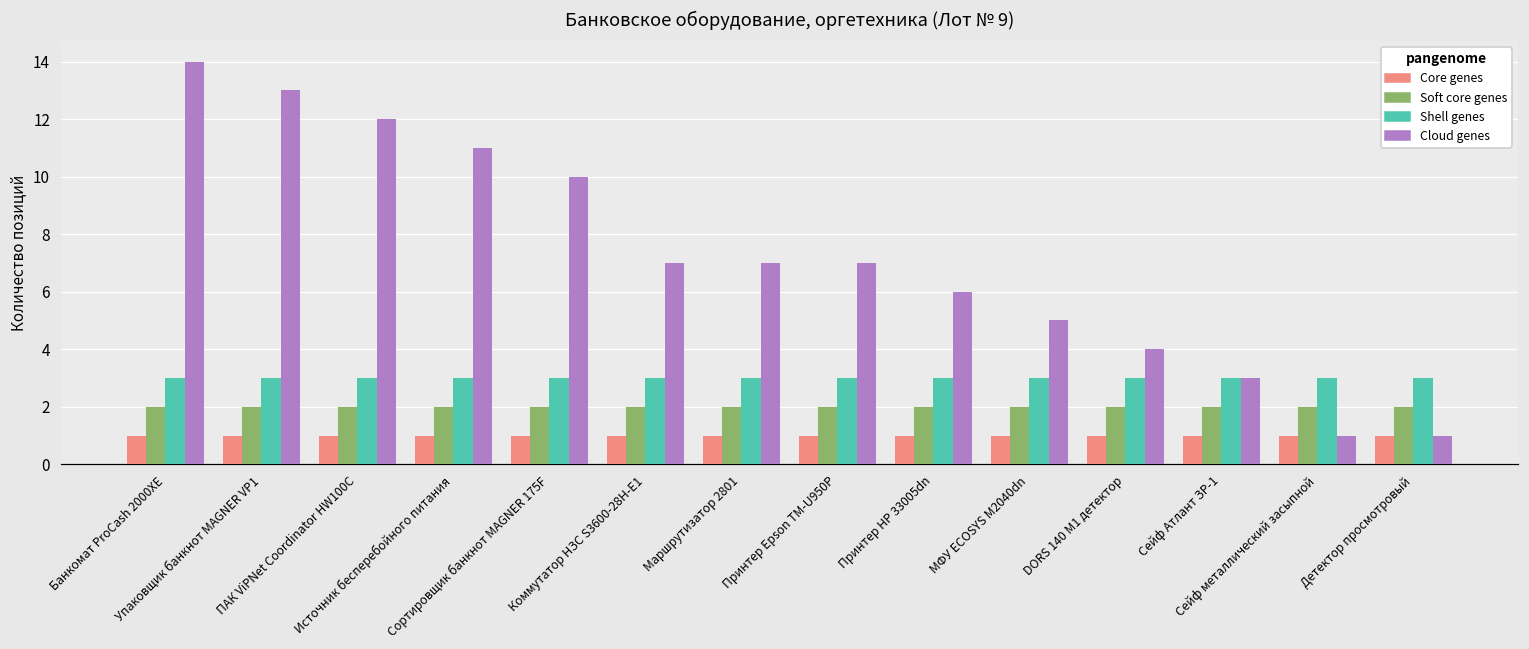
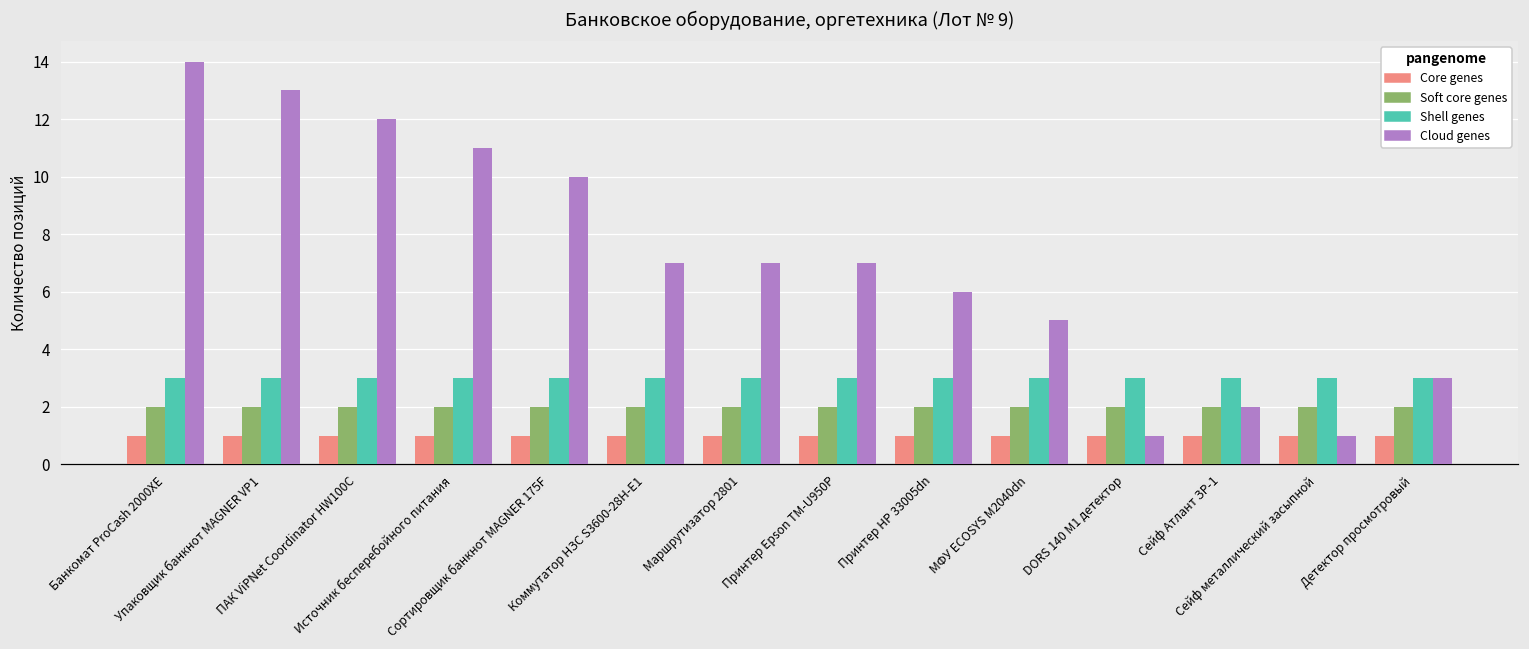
  {
    "Core genes": {
      "Банкомат ProCash 2000XE": 1,
      "Упаковщик банкнот MAGNER VP1": 1,
      "ПАК ViPNet Coordinator HW100C": 1,
      "Источник бесперебойного питания": 1,
      "Сортировщик банкнот MAGNER 175F": 1,
      "Коммутатор НЗС S3600-28H-E1": 1,
      "Маршрутизатор 2801": 1,
      "Принтер Epson TM-U950P": 1,
      "Принтер HP 33005dn": 1,
      "МФУ ECOSYS M2040dn": 1,
      "DORS 140 M1 детектор": 1,
      "Сейф Атлант ЗР-1": 1,
      "Сейф металлический засыпной": 1,
      "Детектор просмотровый": 1
    },
    "Soft core genes": {
      "Банкомат ProCash 2000XE": 2,
      "Упаковщик банкнот MAGNER VP1": 2,
      "ПАК ViPNet Coordinator HW100C": 2,
      "Источник бесперебойного питания": 2,
      "Сортировщик банкнот MAGNER 175F": 2,
      "Коммутатор НЗС S3600-28H-E1": 2,
      "Маршрутизатор 2801": 2,
      "Принтер Epson TM-U950P": 2,
      "Принтер HP 33005dn": 2,
      "МФУ ECOSYS M2040dn": 2,
      "DORS 140 M1 детектор": 2,
      "Сейф Атлант ЗР-1": 2,
      "Сейф металлический засыпной": 2,
      "Детектор просмотровый": 2
    },
    "Shell genes": {
      "Банкомат ProCash 2000XE": 3,
      "Упаковщик банкнот MAGNER VP1": 3,
      "ПАК ViPNet Coordinator HW100C": 3,
      "Источник бесперебойного питания": 3,
      "Сортировщик банкнот MAGNER 175F": 3,
      "Коммутатор НЗС S3600-28H-E1": 3,
      "Маршрутизатор 2801": 3,
      "Принтер Epson TM-U950P": 3,
      "Принтер HP 33005dn": 3,
      "МФУ ECOSYS M2040dn": 3,
      "DORS 140 M1 детектор": 3,
      "Сейф Атлант ЗР-1": 3,
      "Сейф металлический засыпной": 3,
      "Детектор просмотровый": 3
    },
    "Cloud genes": {
      "Банкомат ProCash 2000XE": 14,
      "Упаковщик банкнот MAGNER VP1": 13,
      "ПАК ViPNet Coordinator HW100C": 12,
      "Источник бесперебойного питания": 11,
      "Сортировщик банкнот MAGNER 175F": 10,
      "Коммутатор НЗС S3600-28H-E1": 7,
      "Маршрутизатор 2801": 7,
      "Принтер Epson TM-U950P": 7,
      "Принтер HP 33005dn": 6,
      "МФУ ECOSYS M2040dn": 5,
-     "DORS 140 M1 детектор": 4,
-     "Сейф Атлант ЗР-1": 3,
+     "DORS 140 M1 детектор": 1,
+     "Сейф Атлант ЗР-1": 2,
      "Сейф металлический засыпной": 1,
-     "Детектор просмотровый": 1
+     "Детектор просмотровый": 3
    }
  }
